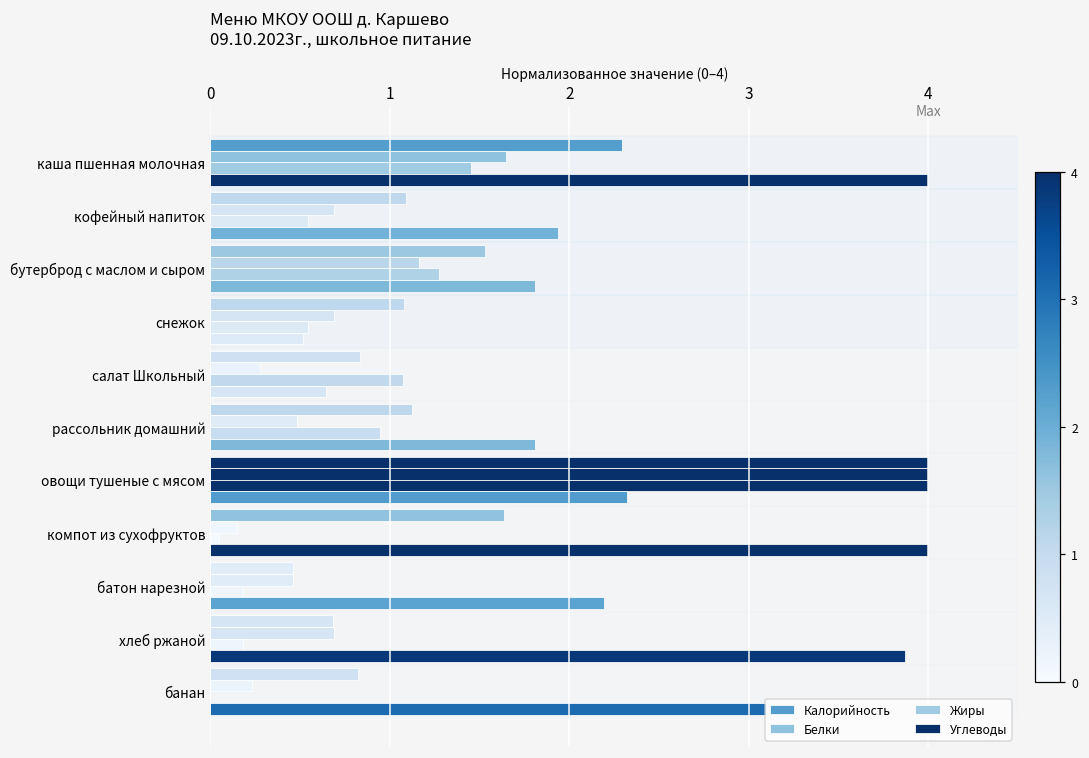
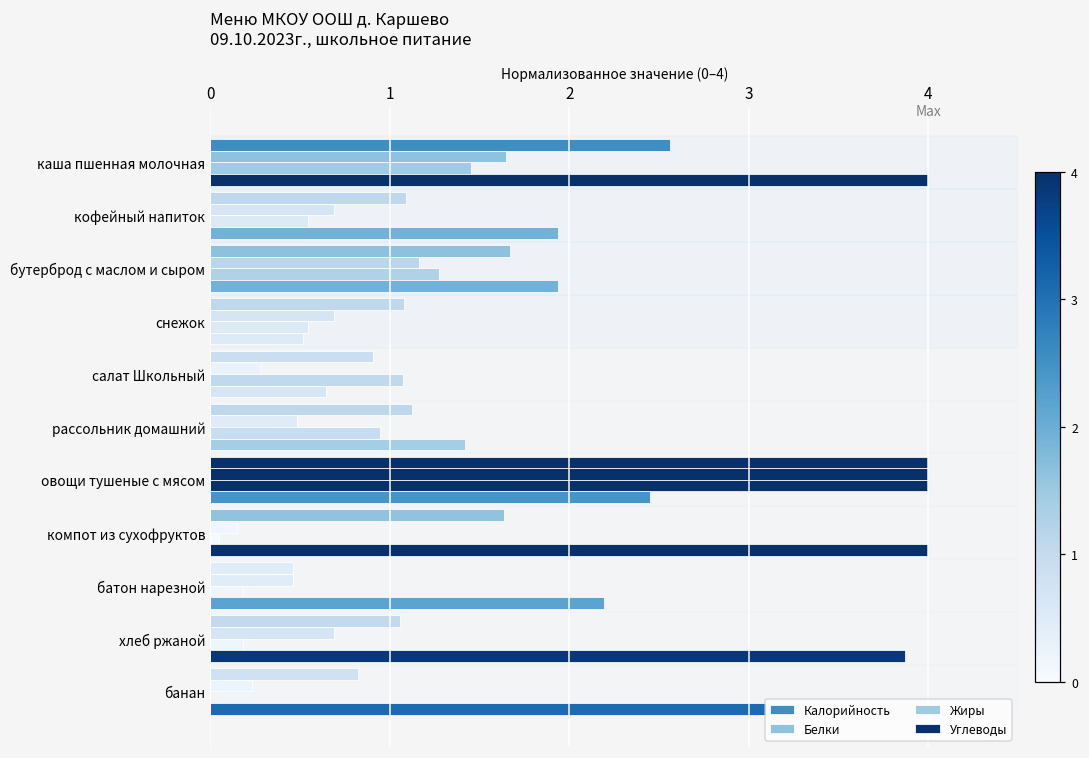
  {
    "Калорийность": {
-     "каша пшенная молочная": 2.30,
+     "каша пшенная молочная": 2.56,
      "кофейный напиток": 1.09,
-     "бутерброд с маслом и сыром": 1.53,
+     "бутерброд с маслом и сыром": 1.67,
      "снежок": 1.08,
-     "салат Школьный": 0.83,
+     "салат Школьный": 0.90,
      "рассольник домашний": 1.12,
      "овощи тушеные с мясом": 4.00,
      "компот из сухофруктов": 1.63,
      "батон нарезной": 0.46,
-     "хлеб ржаной": 0.68,
+     "хлеб ржаной": 1.06,
      "банан": 0.82
    },
    "Углеводы": {
      "каша пшенная молочная": 4.00,
      "кофейный напиток": 1.94,
-     "бутерброд с маслом и сыром": 1.81,
+     "бутерброд с маслом и сыром": 1.94,
      "снежок": 0.52,
      "салат Школьный": 0.65,
-     "рассольник домашний": 1.81,
-     "овощи тушеные с мясом": 2.32,
+     "рассольник домашний": 1.42,
+     "овощи тушеные с мясом": 2.45,
      "компот из сухофруктов": 4.00,
      "батон нарезной": 2.19,
      "хлеб ржаной": 3.87
    }
  }
